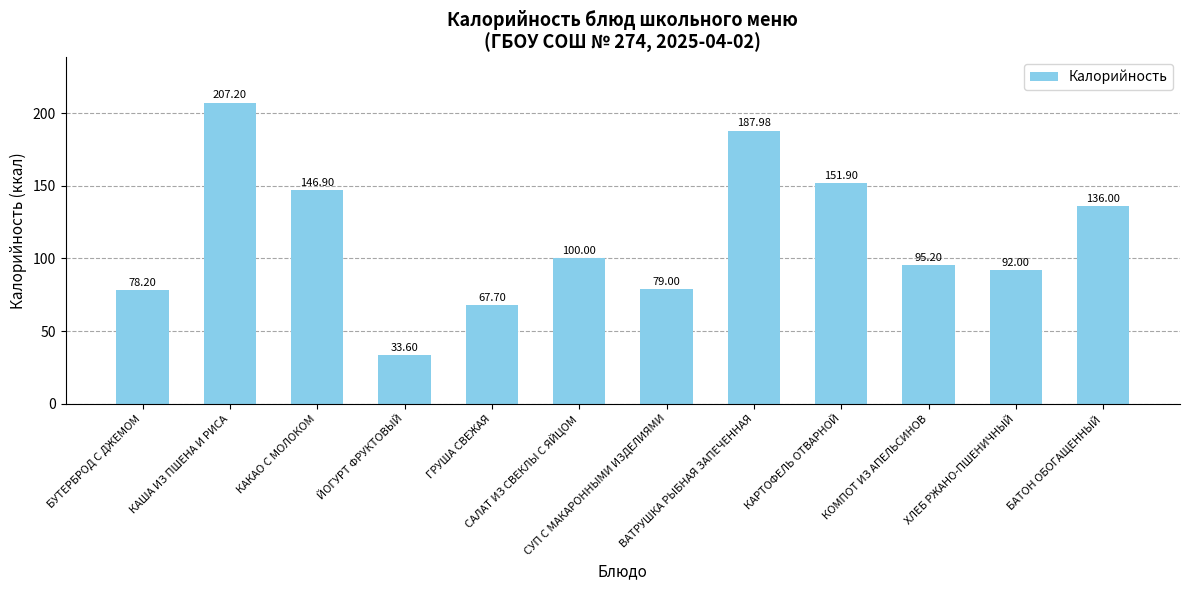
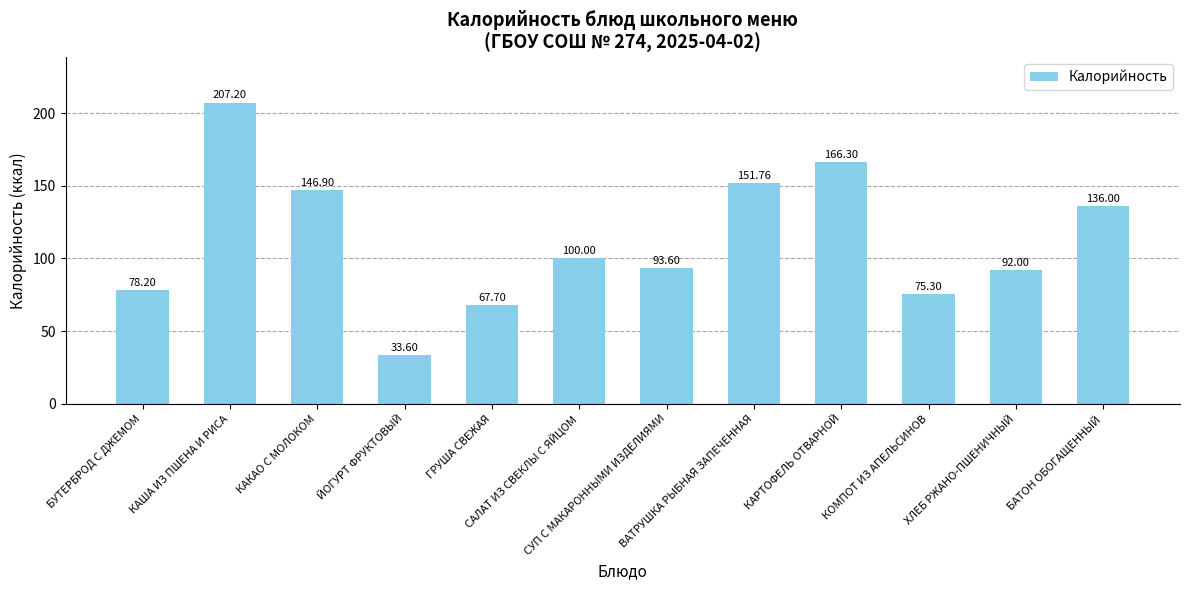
  {
    "БУТЕРБРОД С ДЖЕМОМ": 78.20,
    "КАША ИЗ ПШЕНА И РИСА": 207.20,
    "КАКАО С МОЛОКОМ": 146.90,
    "ЙОГУРТ ФРУКТОВЫЙ": 33.60,
    "ГРУША СВЕЖАЯ": 67.70,
    "САЛАТ ИЗ СВЕКЛЫ С ЯЙЦОМ": 100.00,
-   "СУП С МАКАРОННЫМИ ИЗДЕЛИЯМИ": 79.00,
-   "ВАТРУШКА РЫБНАЯ ЗАПЕЧЕННАЯ": 187.98,
-   "КАРТОФЕЛЬ ОТВАРНОЙ": 151.90,
-   "КОМПОТ ИЗ АПЕЛЬСИНОВ": 95.20,
+   "СУП С МАКАРОННЫМИ ИЗДЕЛИЯМИ": 93.60,
+   "ВАТРУШКА РЫБНАЯ ЗАПЕЧЕННАЯ": 151.76,
+   "КАРТОФЕЛЬ ОТВАРНОЙ": 166.30,
+   "КОМПОТ ИЗ АПЕЛЬСИНОВ": 75.30,
    "ХЛЕБ РЖАНО-ПШЕНИЧНЫЙ": 92.00,
    "БАТОН ОБОГАЩЕННЫЙ": 136.00
  }
